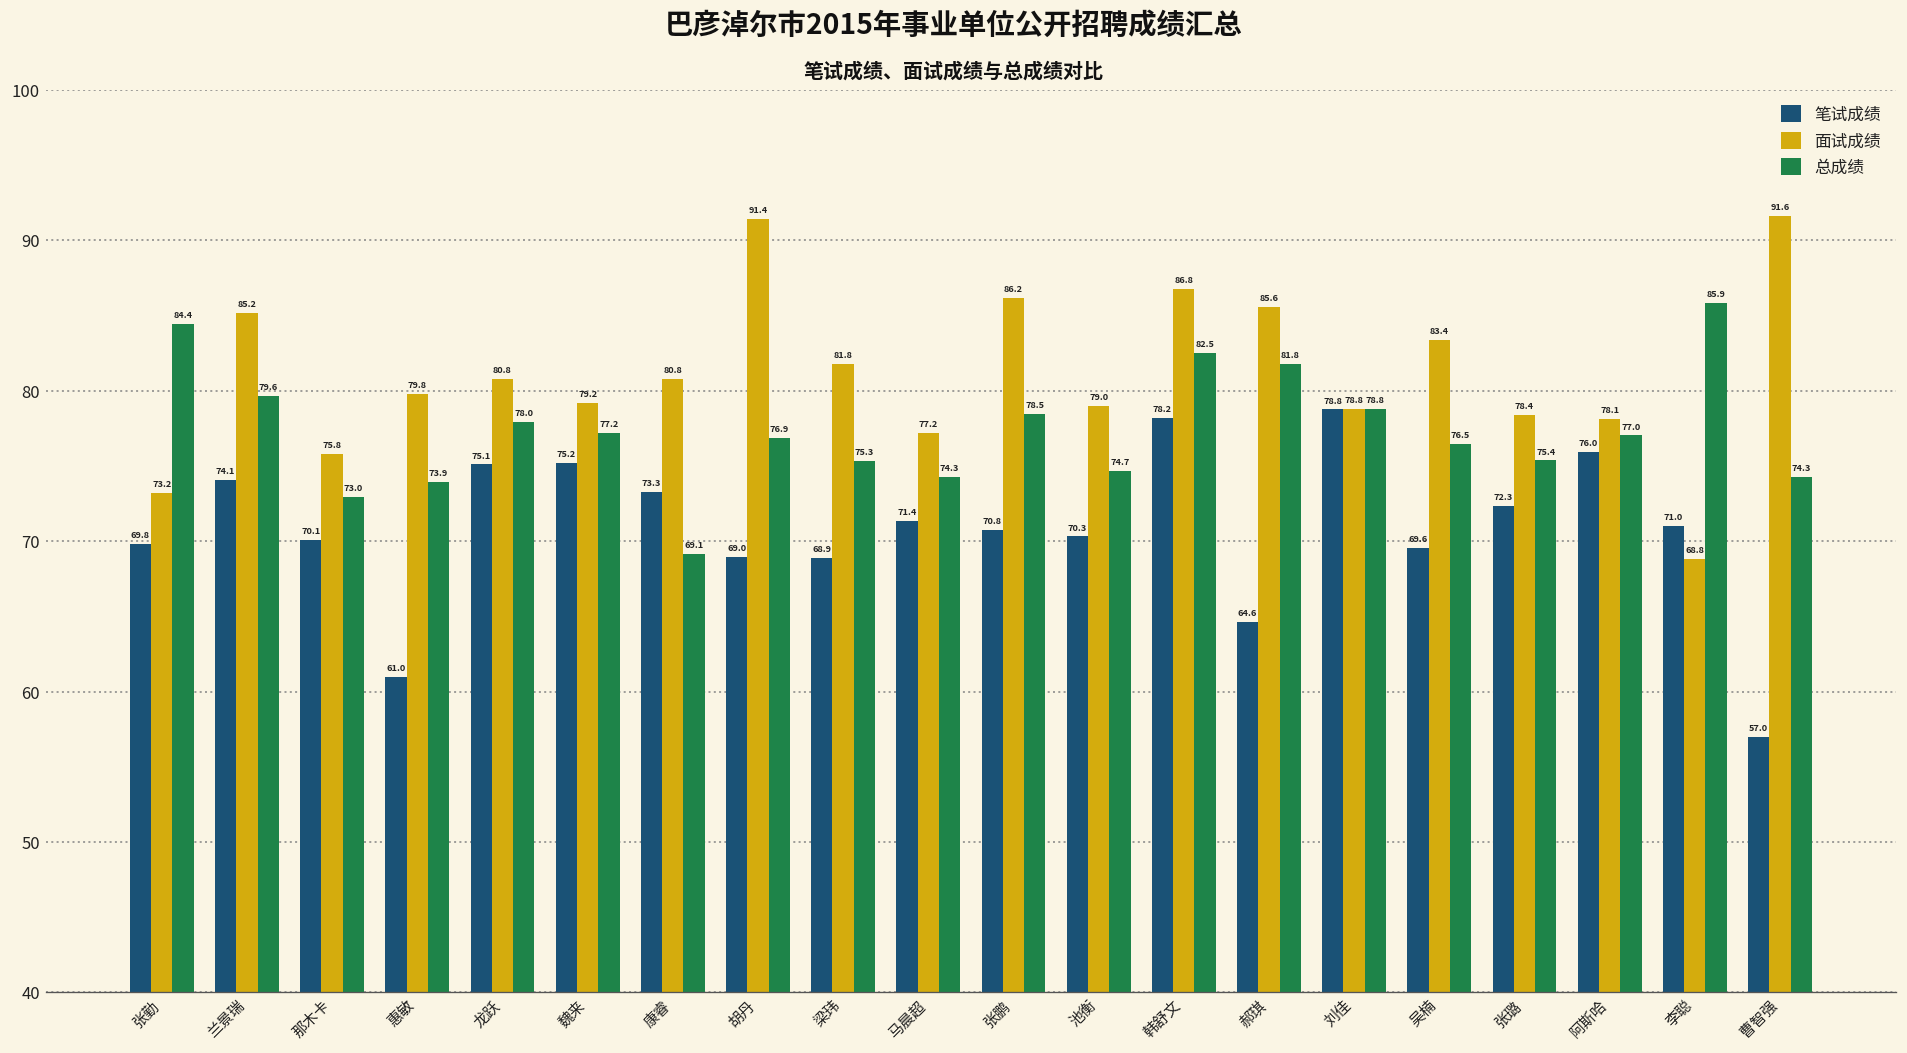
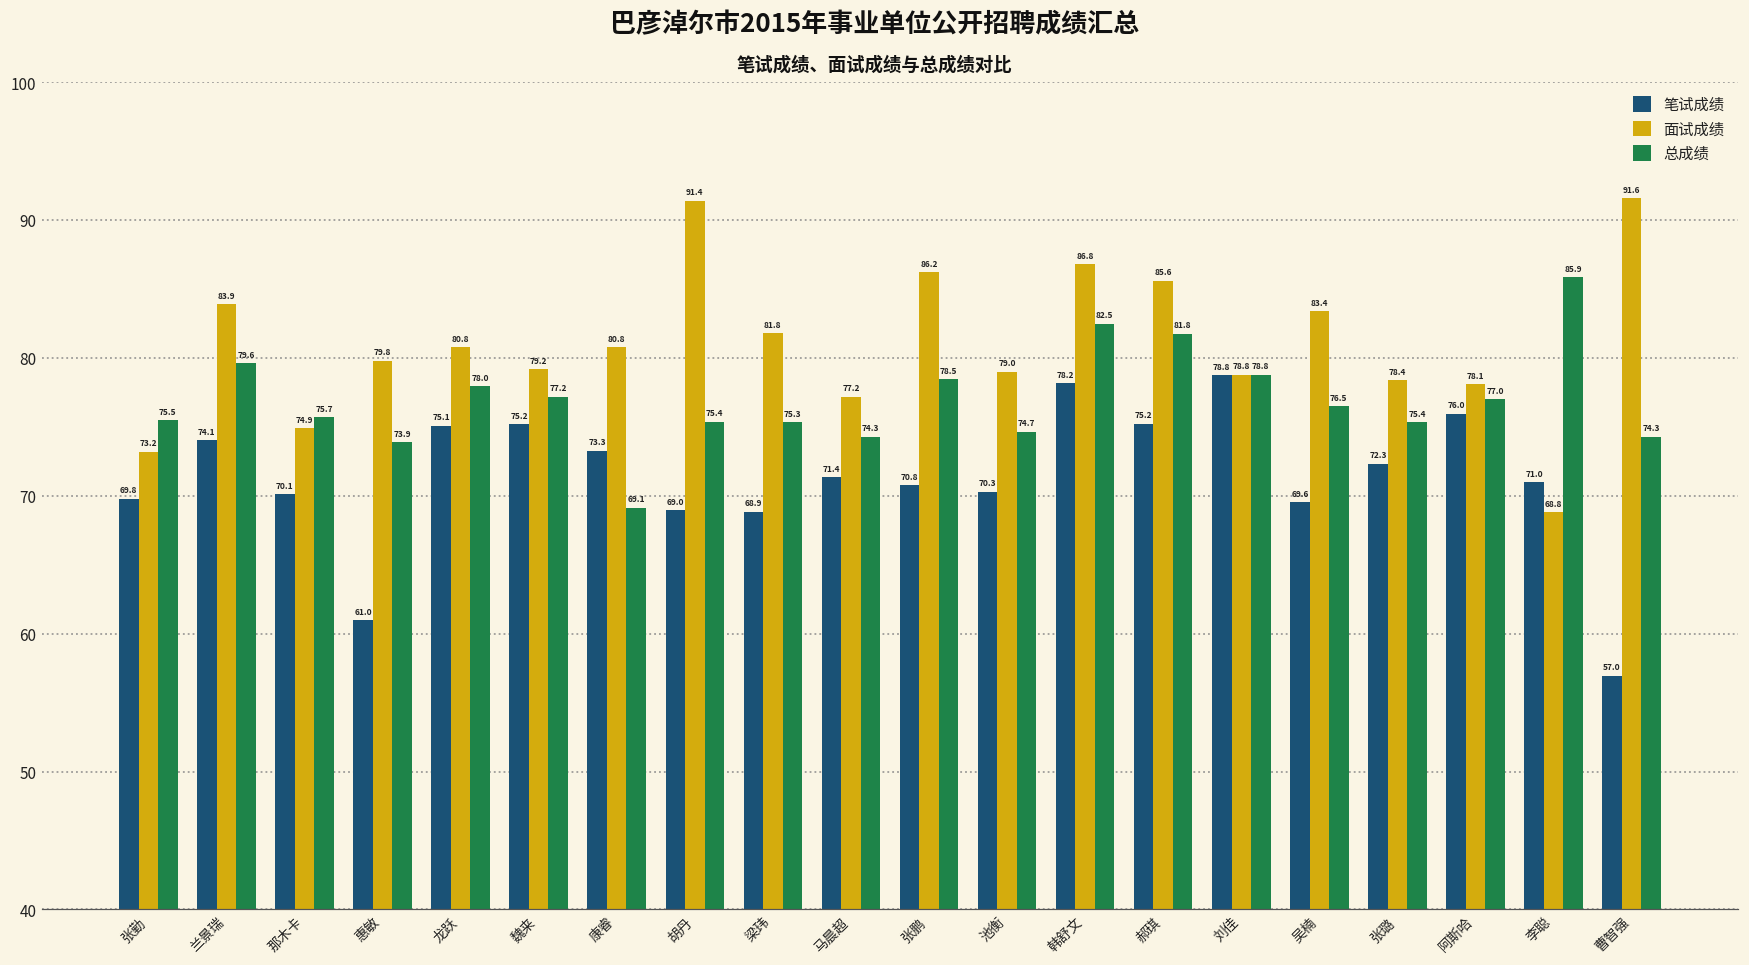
  {
    "笔试成绩": {
      "张勤": 69.8,
      "兰景瑞": 74.1,
      "那木卡": 70.1,
      "惠敏": 61.0,
      "龙跃": 75.1,
      "魏来": 75.2,
      "康睿": 73.3,
      "胡丹": 69.0,
      "梁玮": 68.9,
      "马晨超": 71.4,
      "张鹏": 70.8,
      "池衡": 70.3,
      "韩舒文": 78.2,
-     "郝琪": 64.6,
+     "郝琪": 75.2,
      "刘佳": 78.8,
      "吴楠": 69.6,
      "张璐": 72.3,
      "阿斯哈": 76.0,
      "李聪": 71.0,
      "曹智强": 57.0
    },
    "面试成绩": {
      "张勤": 73.2,
-     "兰景瑞": 85.2,
-     "那木卡": 75.8,
+     "兰景瑞": 83.9,
+     "那木卡": 74.9,
      "惠敏": 79.8,
      "龙跃": 80.8,
      "魏来": 79.2,
      "康睿": 80.8,
      "胡丹": 91.4,
      "梁玮": 81.8,
      "马晨超": 77.2,
      "张鹏": 86.2,
      "池衡": 79.0,
      "韩舒文": 86.8,
      "郝琪": 85.6,
      "刘佳": 78.8,
      "吴楠": 83.4,
      "张璐": 78.4,
      "阿斯哈": 78.1,
      "李聪": 68.8,
      "曹智强": 91.6
    },
    "总成绩": {
-     "张勤": 84.4,
+     "张勤": 75.5,
      "兰景瑞": 79.6,
-     "那木卡": 73.0,
+     "那木卡": 75.7,
      "惠敏": 73.9,
      "龙跃": 78.0,
      "魏来": 77.2,
      "康睿": 69.1,
-     "胡丹": 76.9,
+     "胡丹": 75.4,
      "梁玮": 75.3,
      "马晨超": 74.3,
      "张鹏": 78.5,
      "池衡": 74.7,
      "韩舒文": 82.5,
      "郝琪": 81.8,
      "刘佳": 78.8,
      "吴楠": 76.5,
      "张璐": 75.4,
      "阿斯哈": 77.0,
      "李聪": 85.9,
      "曹智强": 74.3
    }
  }
